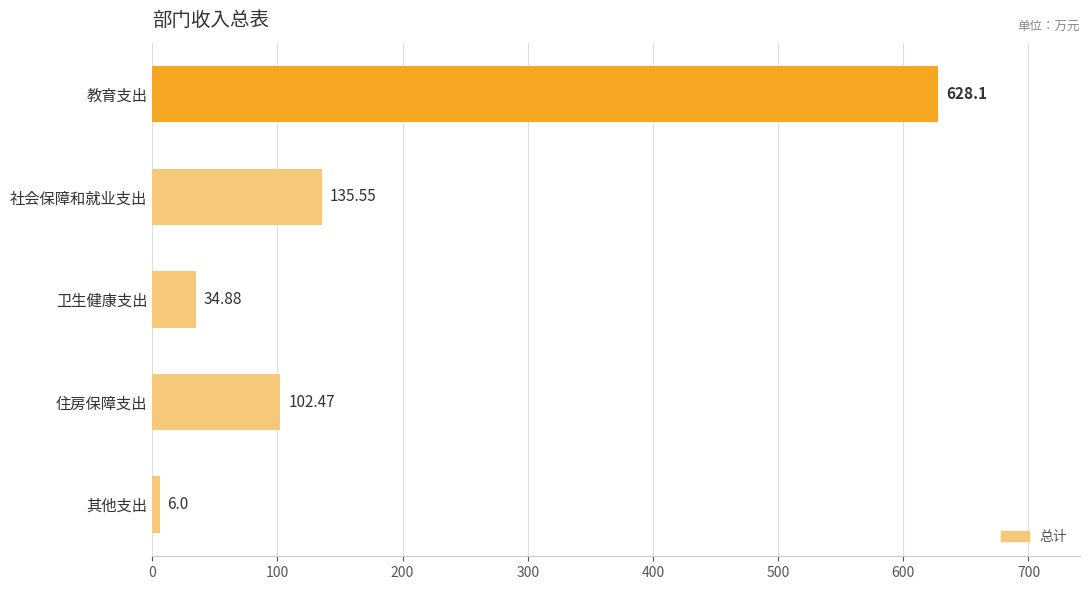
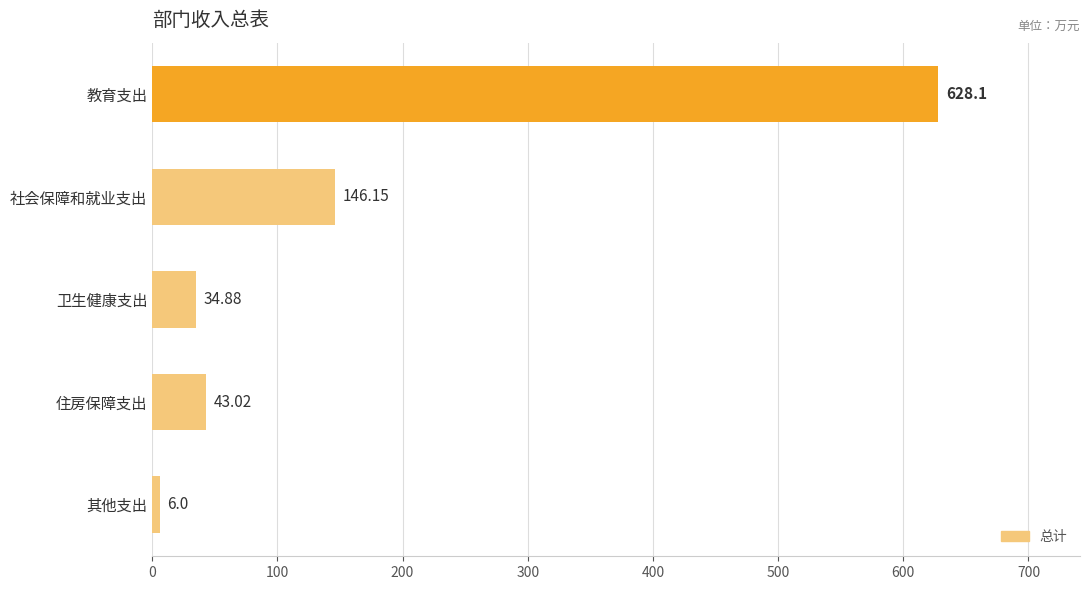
  {
    "教育支出": 628.1,
-   "社会保障和就业支出": 135.55,
+   "社会保障和就业支出": 146.15,
    "卫生健康支出": 34.88,
-   "住房保障支出": 102.47,
+   "住房保障支出": 43.02,
    "其他支出": 6.0
  }
